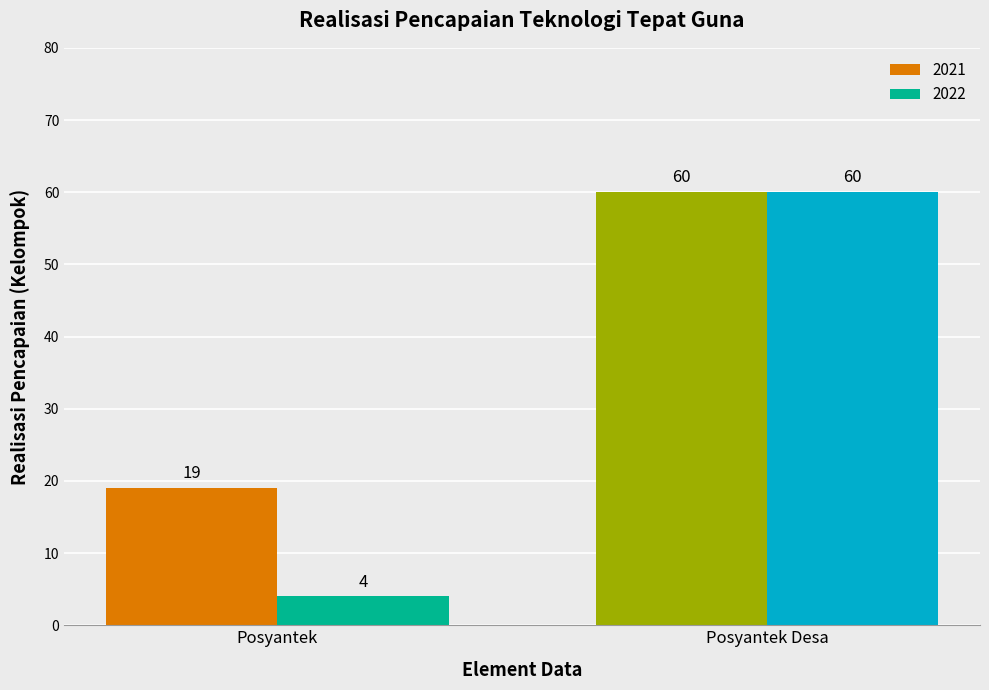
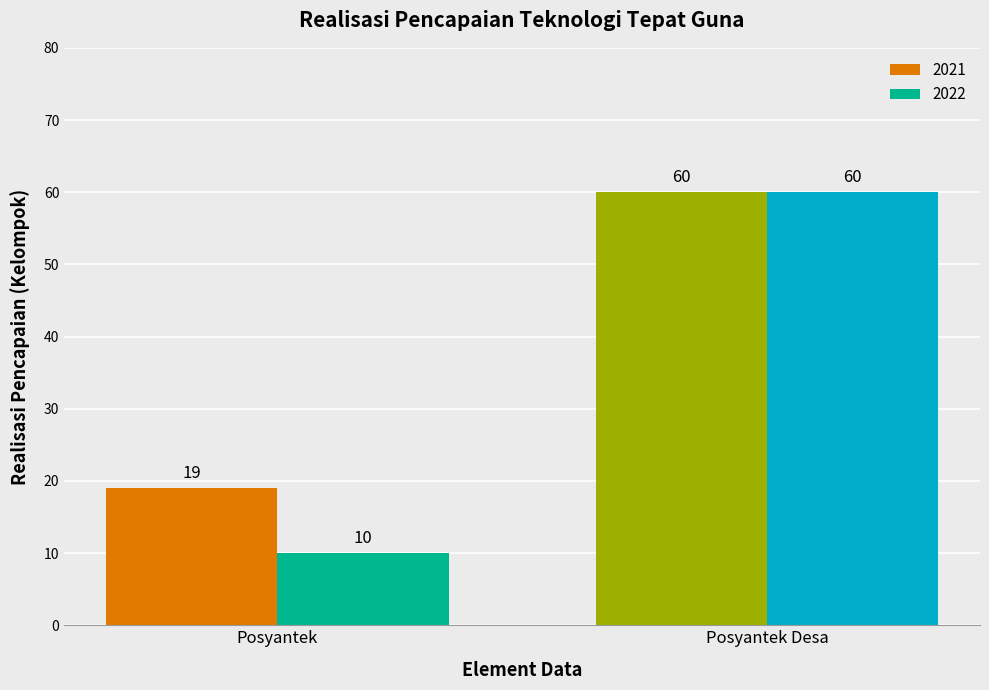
  {
    "2021": {
      "Posyantek": 19,
      "Posyantek Desa": 60
    },
    "2022": {
-     "Posyantek": 4,
+     "Posyantek": 10,
      "Posyantek Desa": 60
    }
  }
